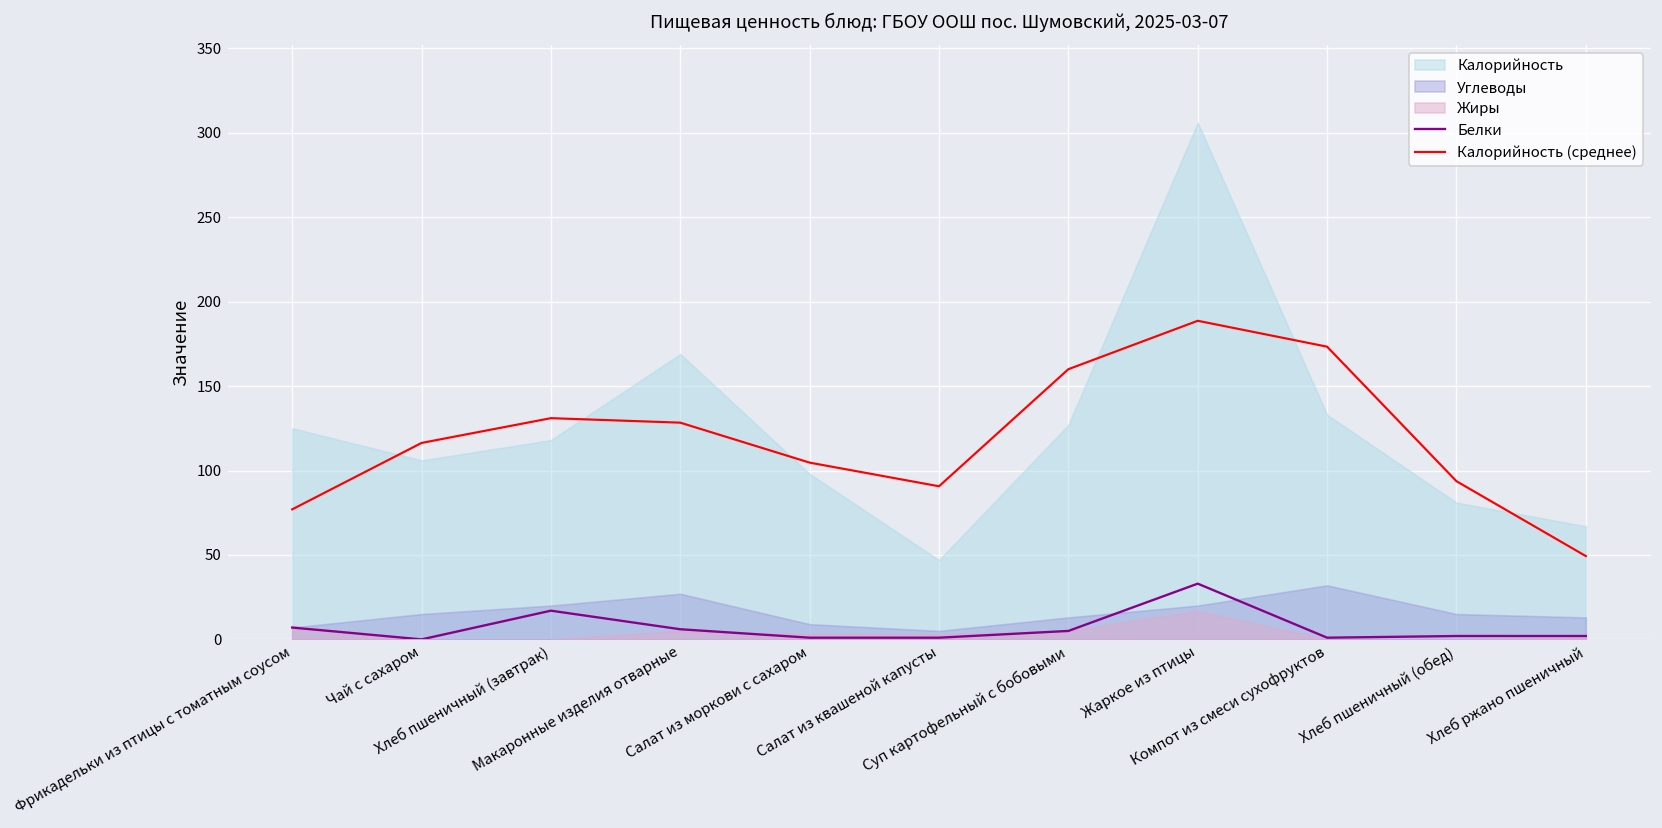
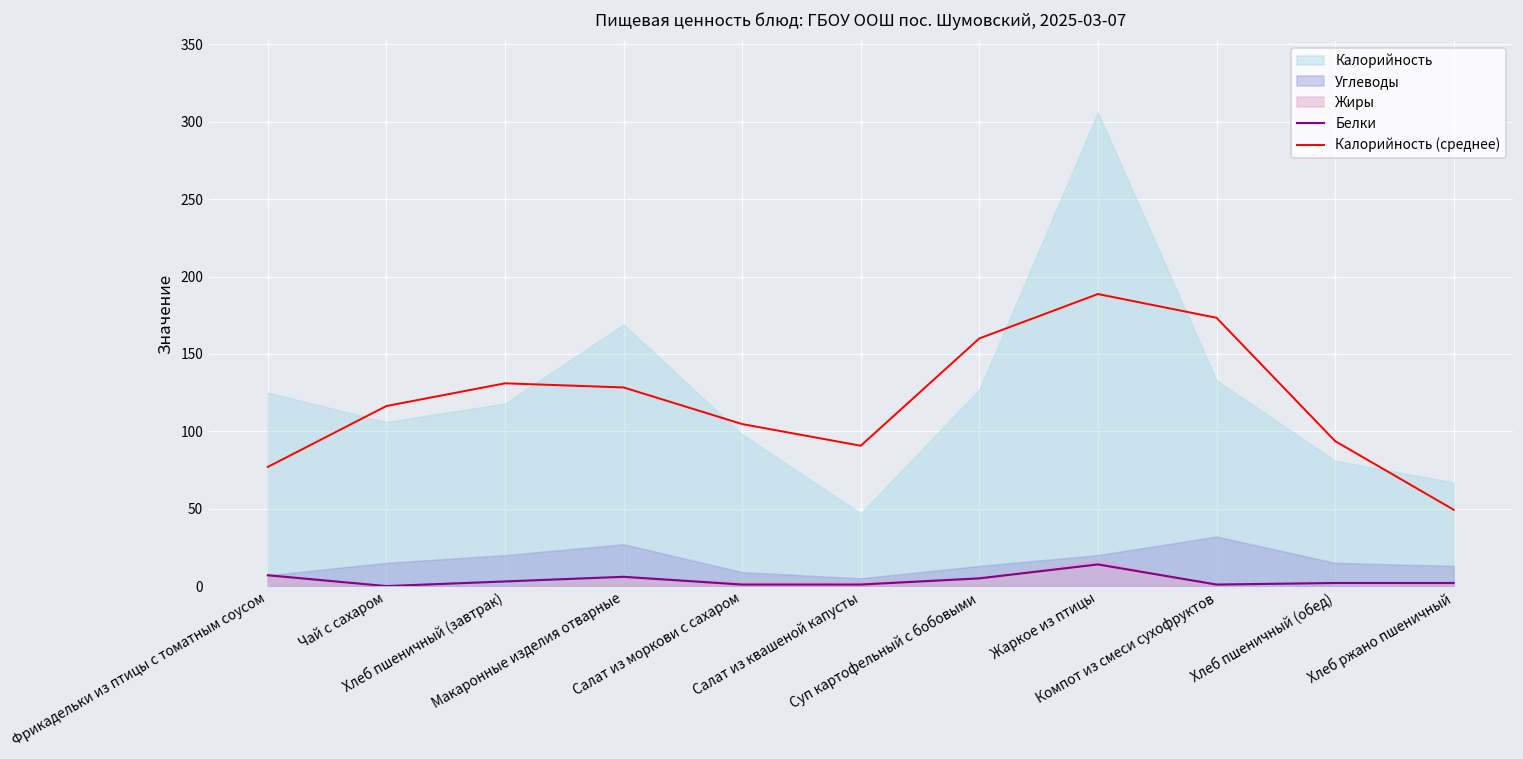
  {
    "Белки": {
-     "Хлеб пшеничный (завтрак)": 17,
+     "Хлеб пшеничный (завтрак)": 3,
      "Салат из моркови с сахаром": 1,
      "Салат из квашеной капусты": 1,
-     "Жаркое из птицы": 33,
+     "Жаркое из птицы": 14,
      "Хлеб пшеничный (обед)": 2
    },
    "Калорийность (среднее)": {
      "Фрикадельки из птицы с томатным соусом": 77,
      "Чай с сахаром": 116,
      "Хлеб пшеничный (завтрак)": 131,
      "Макаронные изделия отварные": 128,
      "Салат из моркови с сахаром": 105,
      "Салат из квашеной капусты": 91,
      "Суп картофельный с бобовыми": 160,
      "Жаркое из птицы": 189,
      "Компот из смеси сухофруктов": 173,
      "Хлеб пшеничный (обед)": 94,
      "Хлеб ржано пшеничный": 49
    }
  }
